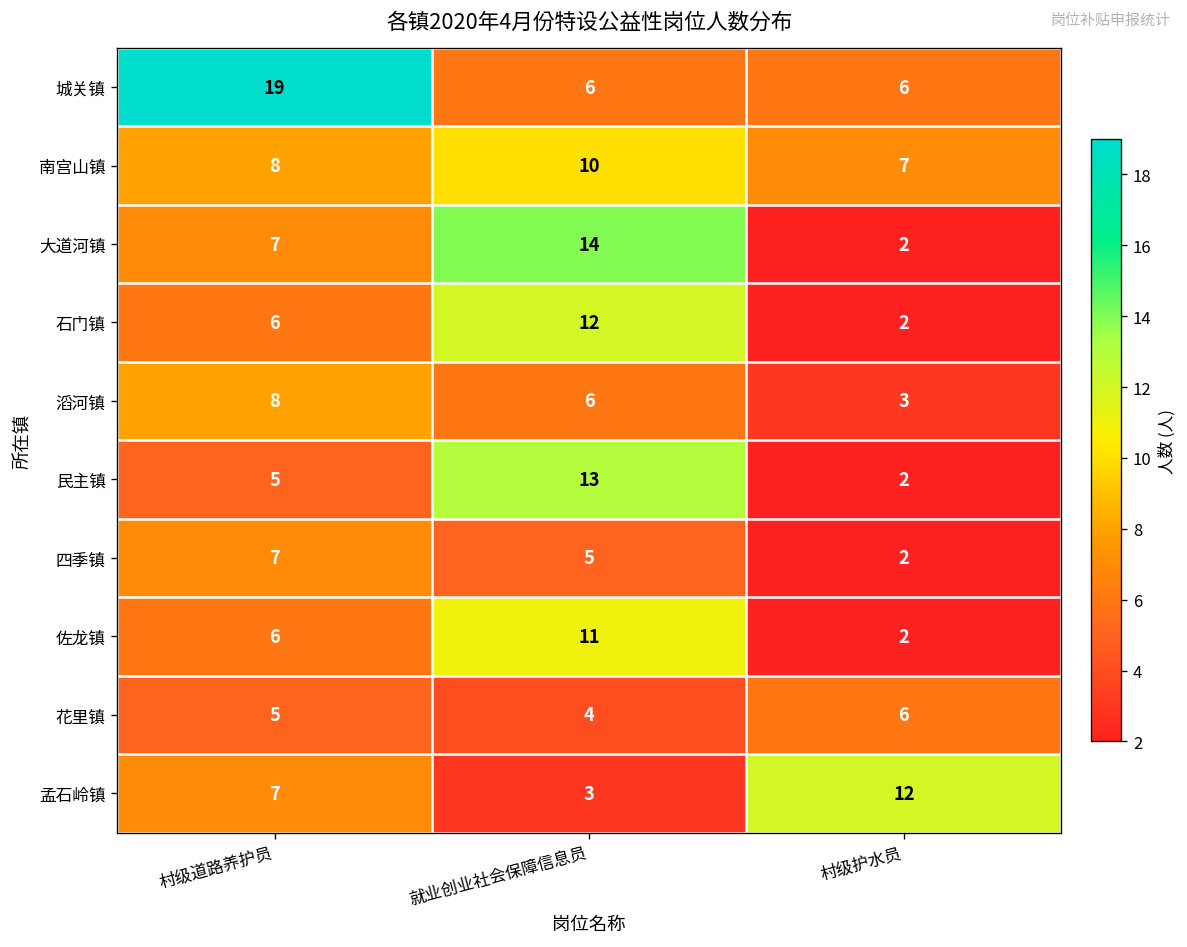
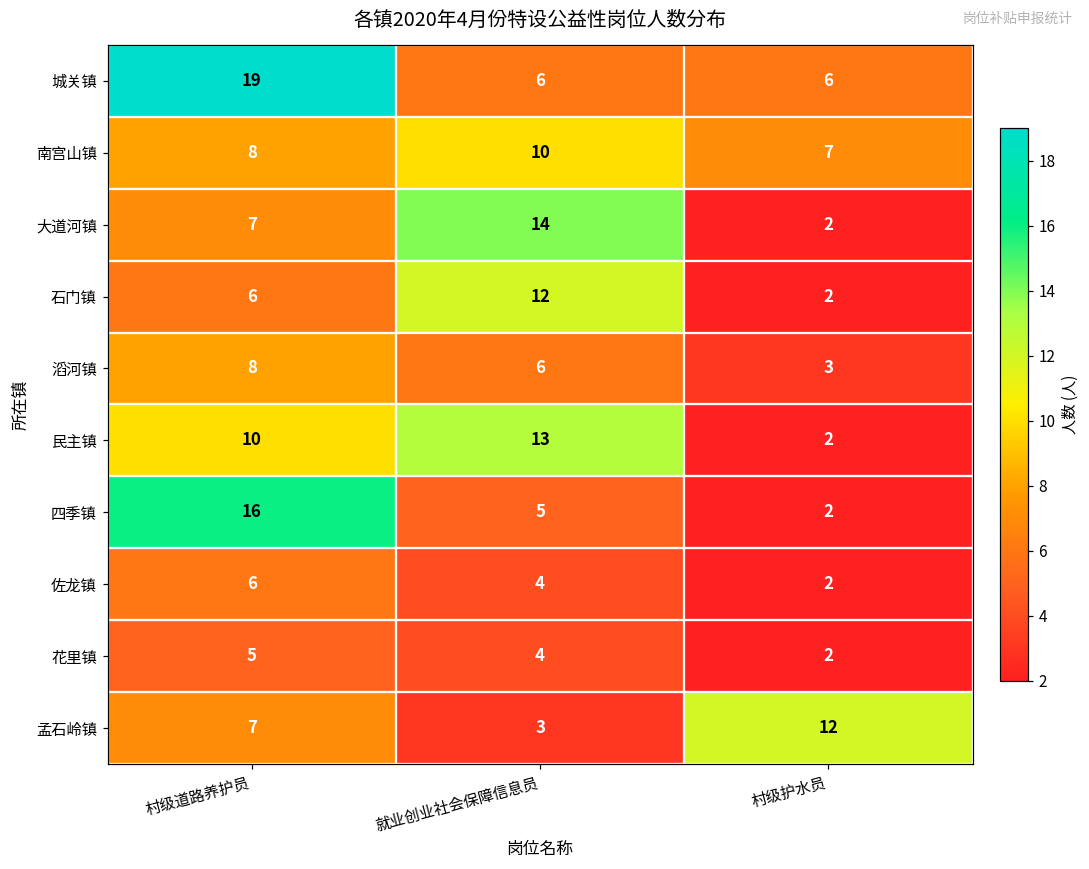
  {
    "城关镇": {
      "村级道路养护员": 19,
      "就业创业社会保障信息员": 6,
      "村级护水员": 6
    },
    "南宫山镇": {
      "村级道路养护员": 8,
      "就业创业社会保障信息员": 10,
      "村级护水员": 7
    },
    "大道河镇": {
      "村级道路养护员": 7,
      "就业创业社会保障信息员": 14,
      "村级护水员": 2
    },
    "石门镇": {
      "村级道路养护员": 6,
      "就业创业社会保障信息员": 12,
      "村级护水员": 2
    },
    "滔河镇": {
      "村级道路养护员": 8,
      "就业创业社会保障信息员": 6,
      "村级护水员": 3
    },
    "民主镇": {
-     "村级道路养护员": 5,
+     "村级道路养护员": 10,
      "就业创业社会保障信息员": 13,
      "村级护水员": 2
    },
    "四季镇": {
-     "村级道路养护员": 7,
+     "村级道路养护员": 16,
      "就业创业社会保障信息员": 5,
      "村级护水员": 2
    },
    "佐龙镇": {
      "村级道路养护员": 6,
-     "就业创业社会保障信息员": 11,
+     "就业创业社会保障信息员": 4,
      "村级护水员": 2
    },
    "花里镇": {
      "村级道路养护员": 5,
      "就业创业社会保障信息员": 4,
-     "村级护水员": 6
+     "村级护水员": 2
    },
    "孟石岭镇": {
      "村级道路养护员": 7,
      "就业创业社会保障信息员": 3,
      "村级护水员": 12
    }
  }
